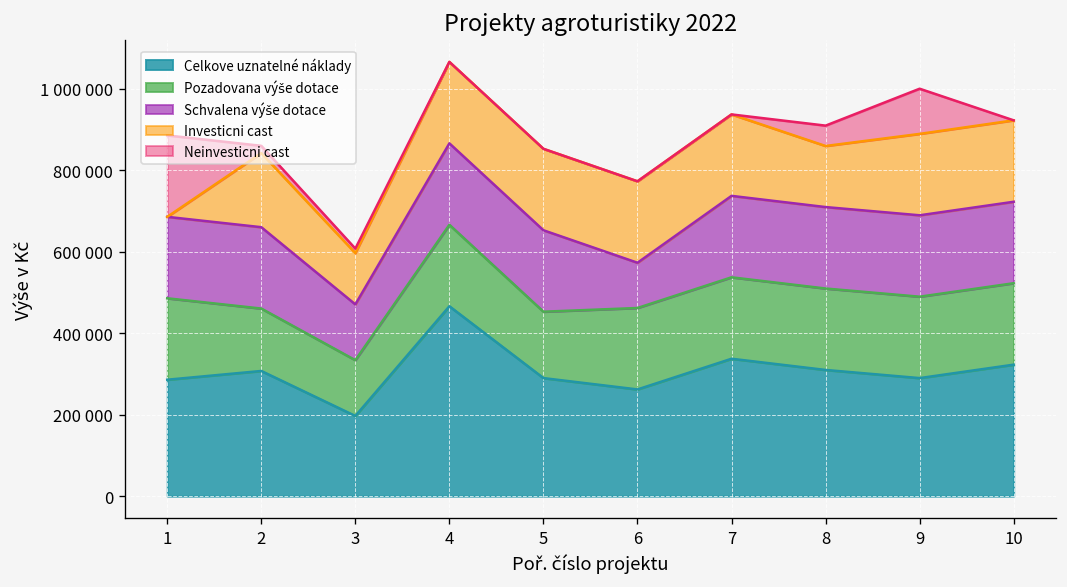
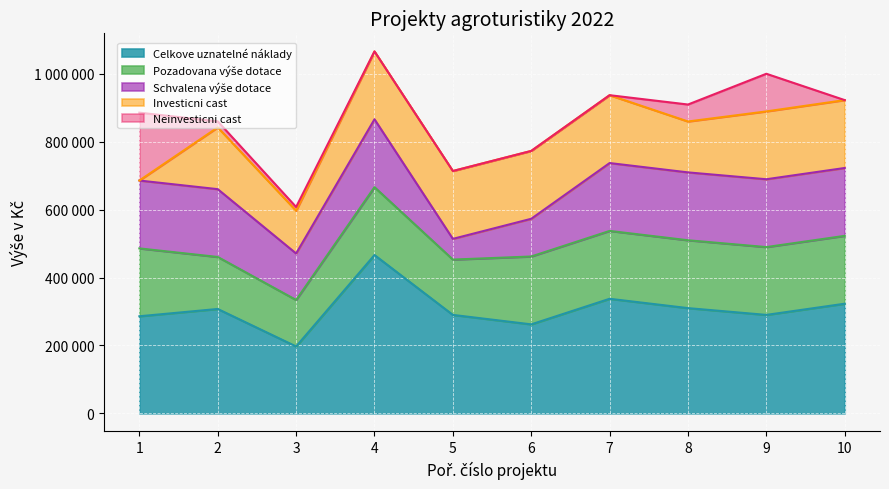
  {
    "Celkove uznatelné náklady": {
      "1": 290000,
      "2": 310000,
      "3": 200000,
      "4": 470000,
      "5": 290000,
      "6": 260000,
      "7": 340000,
      "8": 310000,
      "9": 290000,
      "10": 320000
    },
    "Pozadovana výše dotace": {
      "1": 200000,
      "2": 150000,
      "3": 140000,
      "4": 200000,
      "5": 160000,
      "6": 200000,
      "7": 200000,
      "8": 200000,
      "9": 200000,
      "10": 200000
    },
    "Schvalena výše dotace": {
      "2": 200000,
      "3": 140000,
      "4": 200000,
-     "5": 200000,
+     "5": 60000,
      "6": 110000,
      "7": 200000,
      "8": 200000,
      "9": 200000,
      "10": 200000
    },
    "Investicni cast": {
      "3": 130000,
      "8": 150000,
      "9": 200000
    },
    "Neinvesticni cast": {
      "3": 10000,
      "8": 50000,
      "9": 110000
    }
  }
